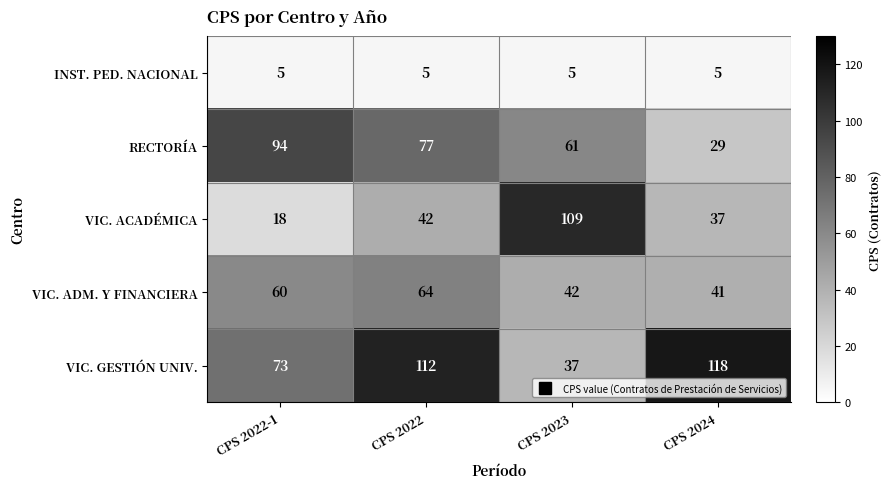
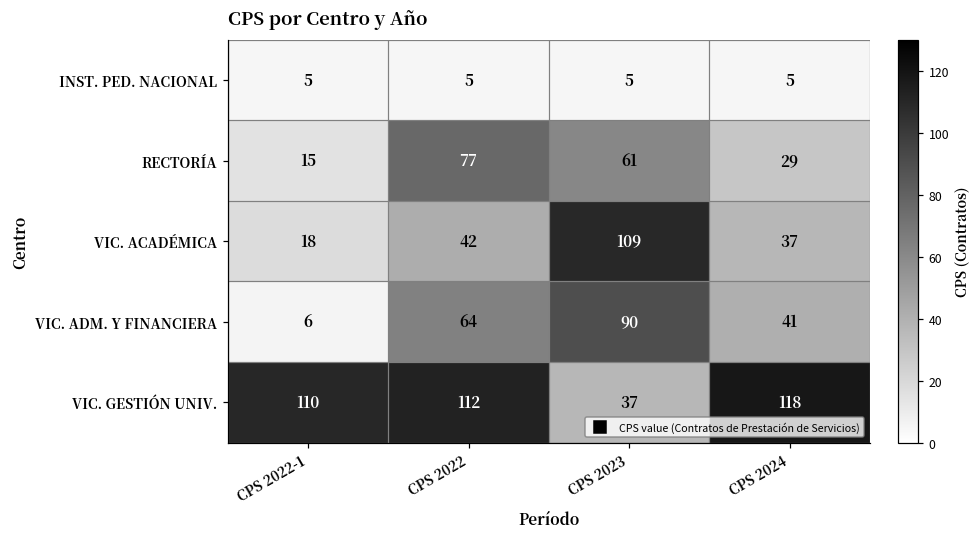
  {
    "INST. PED. NACIONAL": {
      "CPS 2022-1": 5,
      "CPS 2022": 5,
      "CPS 2023": 5,
      "CPS 2024": 5
    },
    "RECTORÍA": {
-     "CPS 2022-1": 94,
+     "CPS 2022-1": 15,
      "CPS 2022": 77,
      "CPS 2023": 61,
      "CPS 2024": 29
    },
    "VIC. ACADÉMICA": {
      "CPS 2022-1": 18,
      "CPS 2022": 42,
      "CPS 2023": 109,
      "CPS 2024": 37
    },
    "VIC. ADM. Y FINANCIERA": {
-     "CPS 2022-1": 60,
+     "CPS 2022-1": 6,
      "CPS 2022": 64,
-     "CPS 2023": 42,
+     "CPS 2023": 90,
      "CPS 2024": 41
    },
    "VIC. GESTIÓN UNIV.": {
-     "CPS 2022-1": 73,
+     "CPS 2022-1": 110,
      "CPS 2022": 112,
      "CPS 2023": 37,
      "CPS 2024": 118
    }
  }
